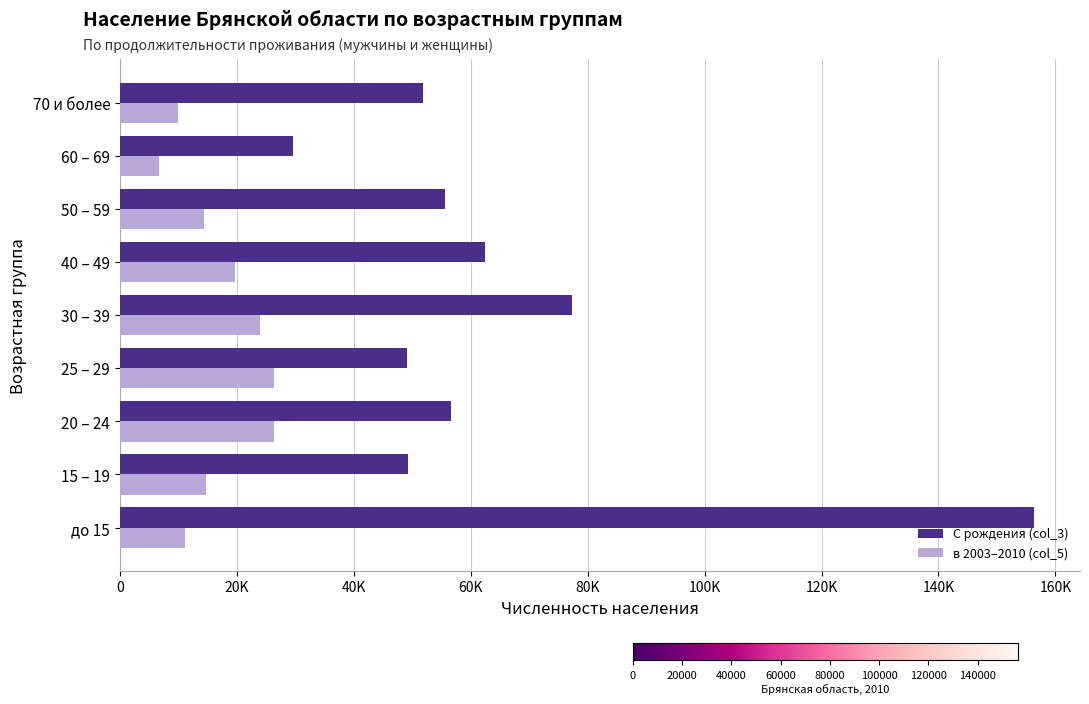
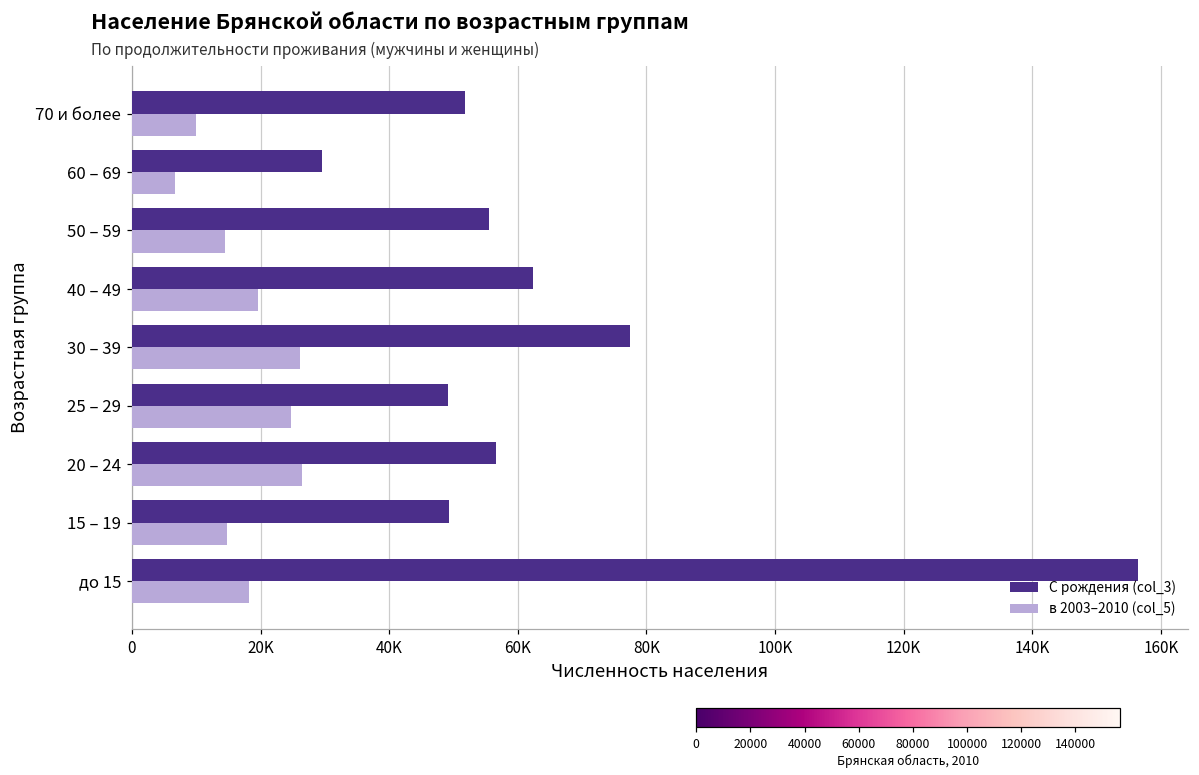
  {
    "С рождения (col_3)": {
      "70 и более": 52000,
      "60 – 69": 30000,
      "50 – 59": 56000,
      "40 – 49": 62000,
      "30 – 39": 77000,
      "25 – 29": 49000,
      "20 – 24": 57000,
      "15 – 19": 49000,
      "до 15": 156000
    },
    "в 2003–2010 (col_5)": {
      "70 и более": 10000,
      "60 – 69": 7000,
      "50 – 59": 14000,
      "40 – 49": 20000,
-     "30 – 39": 24000,
-     "25 – 29": 26000,
+     "30 – 39": 26000,
+     "25 – 29": 25000,
      "20 – 24": 26000,
      "15 – 19": 15000,
-     "до 15": 11000
+     "до 15": 18000
    }
  }
